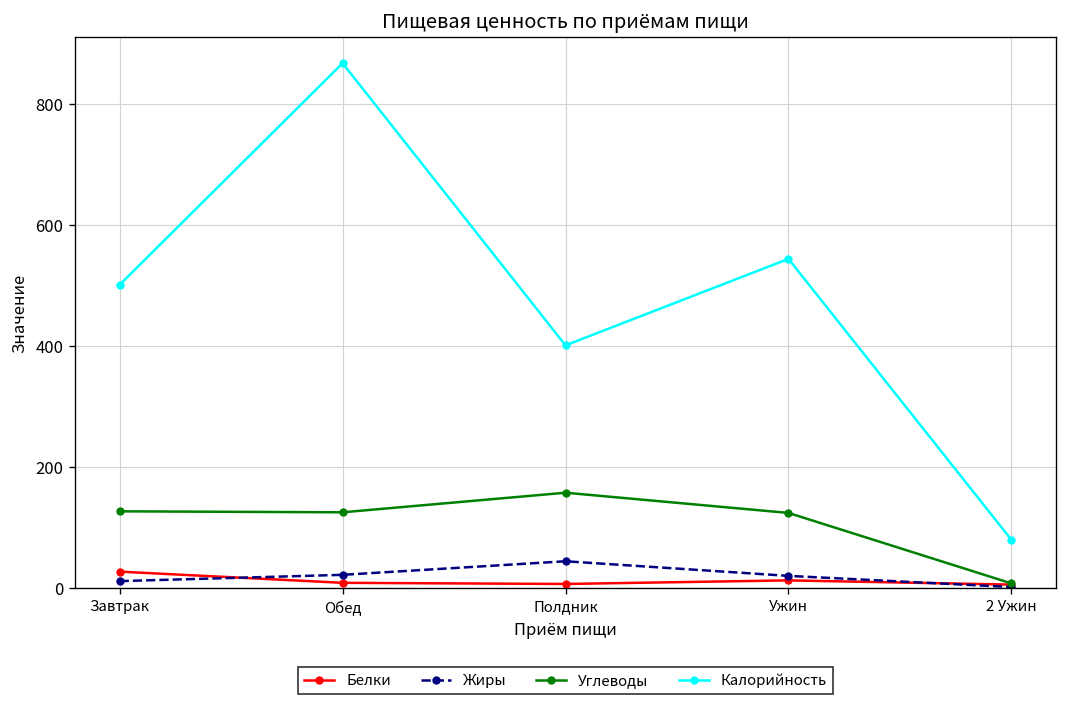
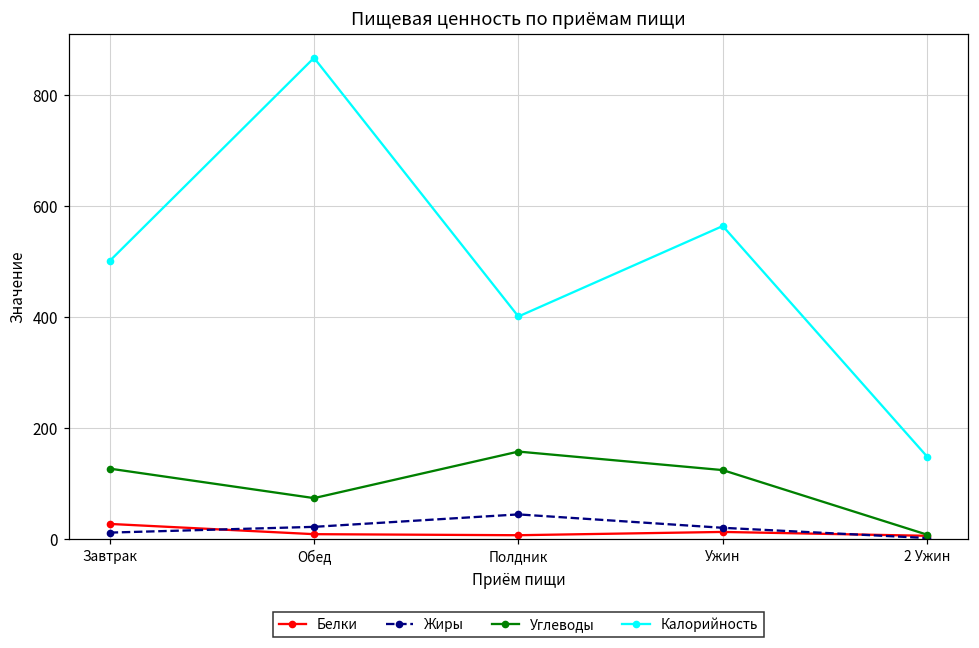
  {
    "Белки": {
      "Завтрак": 30,
      "Обед": 10,
      "Полдник": 10,
      "Ужин": 10
    },
    "Жиры": {
      "Завтрак": 10,
      "Обед": 20,
      "Полдник": 40,
      "Ужин": 20
    },
    "Углеводы": {
      "Завтрак": 130,
-     "Обед": 130,
+     "Обед": 70,
      "Полдник": 160,
      "Ужин": 120
    },
    "Калорийность": {
      "Завтрак": 500,
      "Обед": 870,
      "Полдник": 400,
-     "Ужин": 540,
-     "2 Ужин": 80
+     "Ужин": 560,
+     "2 Ужин": 150
    }
  }
